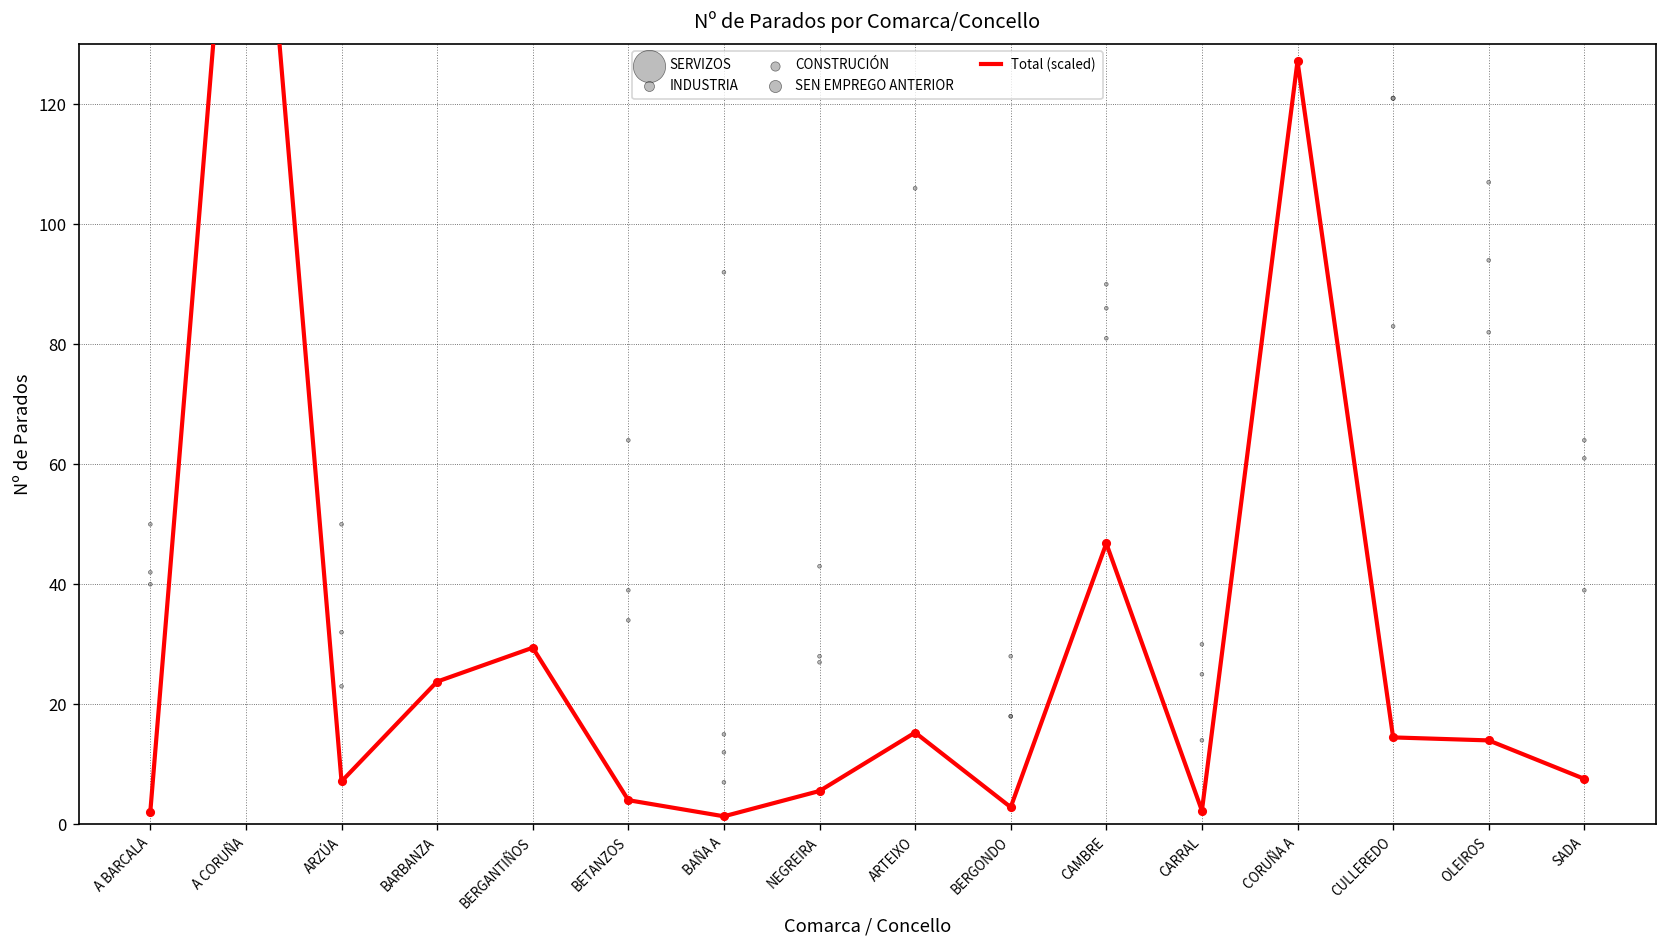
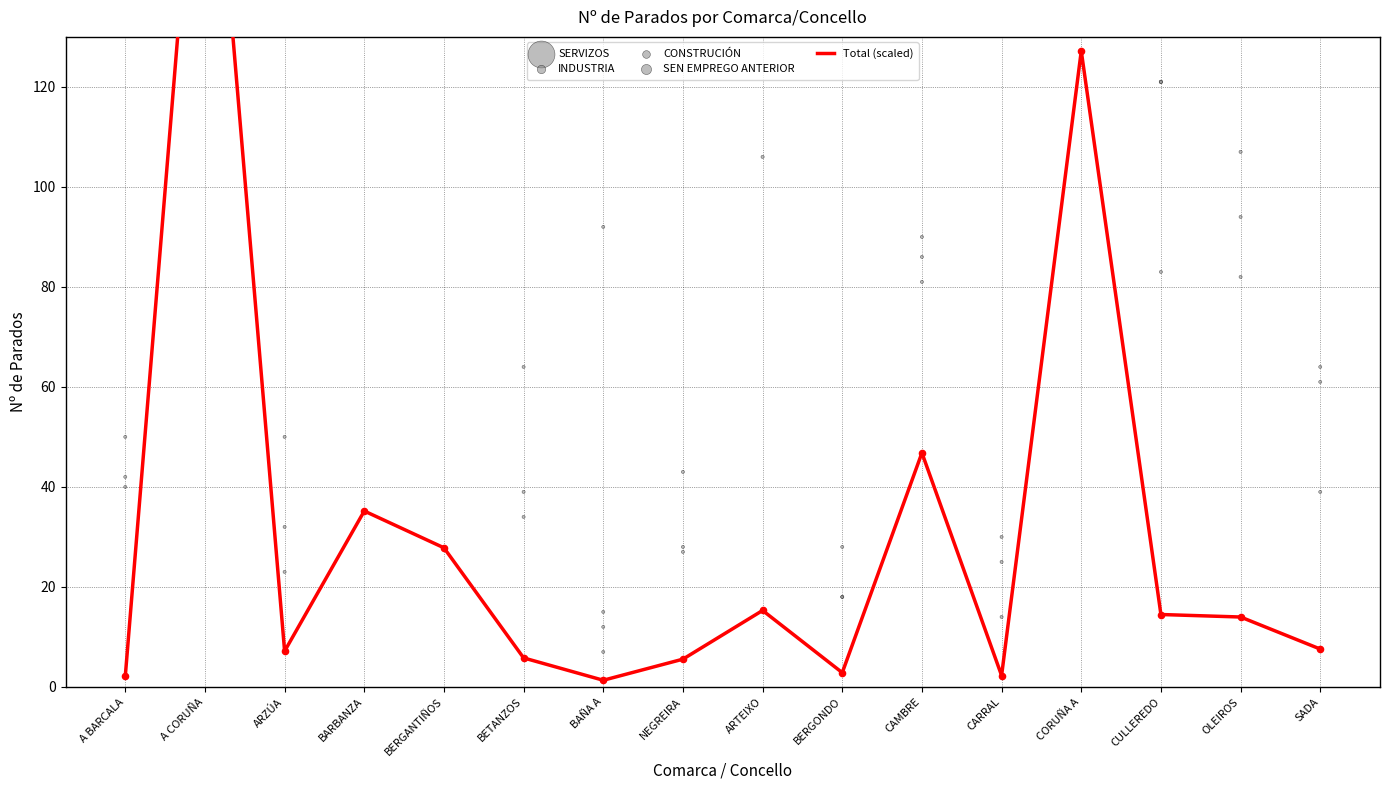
  {
    "Total (scaled)": {
      "A BARCALA": 2,
      "ARZÚA": 7,
-     "BARBANZA": 24,
-     "BERGANTIÑOS": 29,
-     "BETANZOS": 4,
+     "BARBANZA": 35,
+     "BERGANTIÑOS": 28,
+     "BETANZOS": 6,
      "BAÑA A": 1,
      "NEGREIRA": 6,
      "ARTEIXO": 15,
      "BERGONDO": 3,
      "CAMBRE": 47,
      "CARRAL": 2,
      "CORUÑA A": 127,
      "CULLEREDO": 14,
      "OLEIROS": 14,
      "SADA": 8
    }
  }
